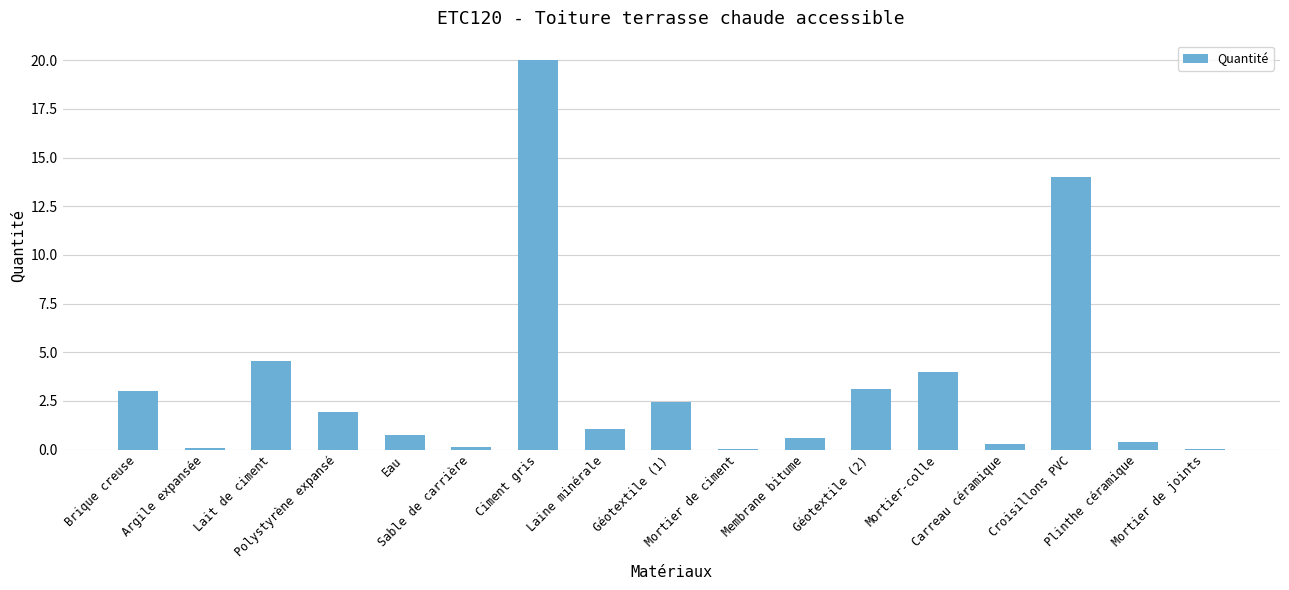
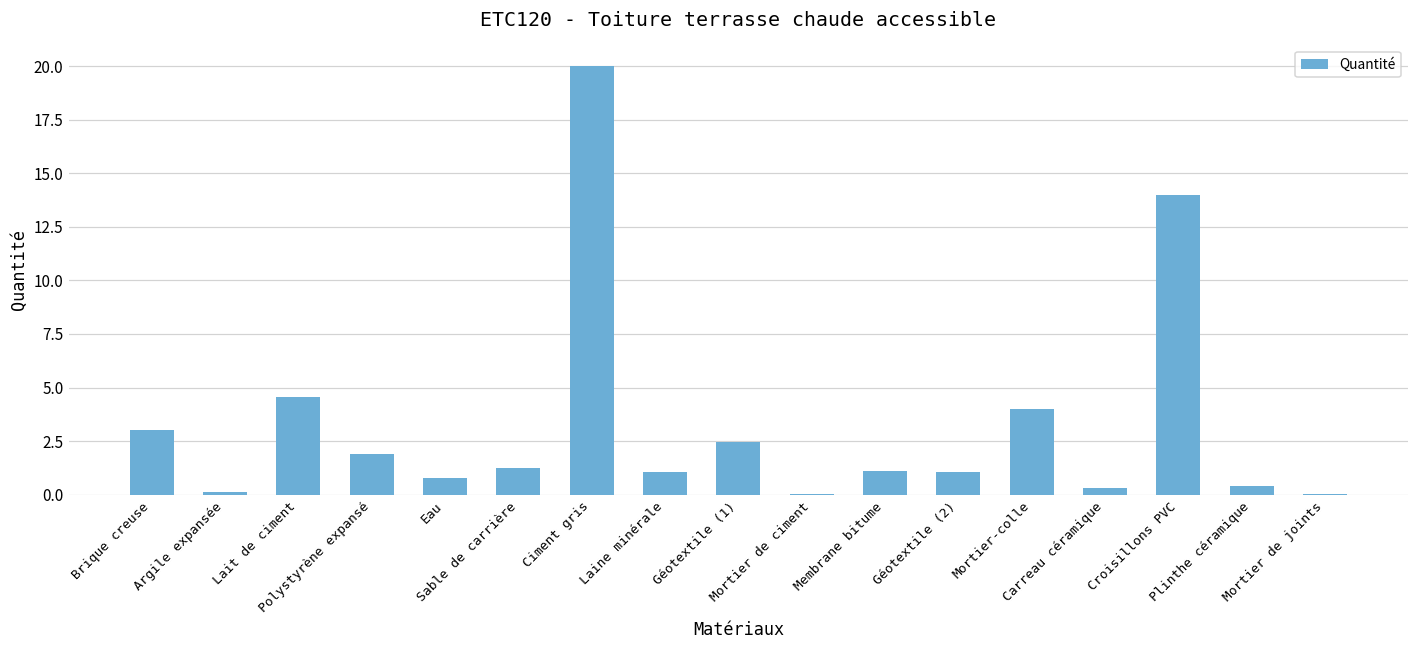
  {
    "Brique creuse": 3.0,
    "Lait de ciment": 4.5,
    "Polystyrène expansé": 1.9,
    "Eau": 0.8,
-   "Sable de carrière": 0.1,
+   "Sable de carrière": 1.3,
    "Ciment gris": 20.0,
    "Laine minérale": 1.1,
    "Géotextile (1)": 2.5,
-   "Membrane bitume": 0.6,
-   "Géotextile (2)": 3.1,
+   "Membrane bitume": 1.1,
+   "Géotextile (2)": 1.1,
    "Mortier-colle": 4.0,
    "Carreau céramique": 0.3,
    "Croisillons PVC": 14.0,
    "Plinthe céramique": 0.4
  }
